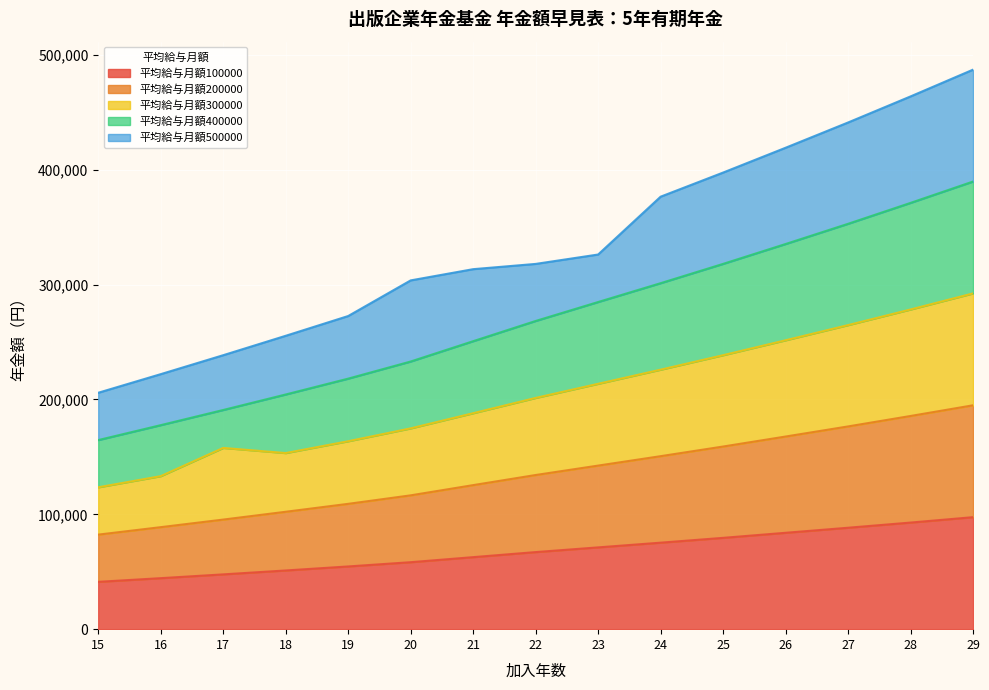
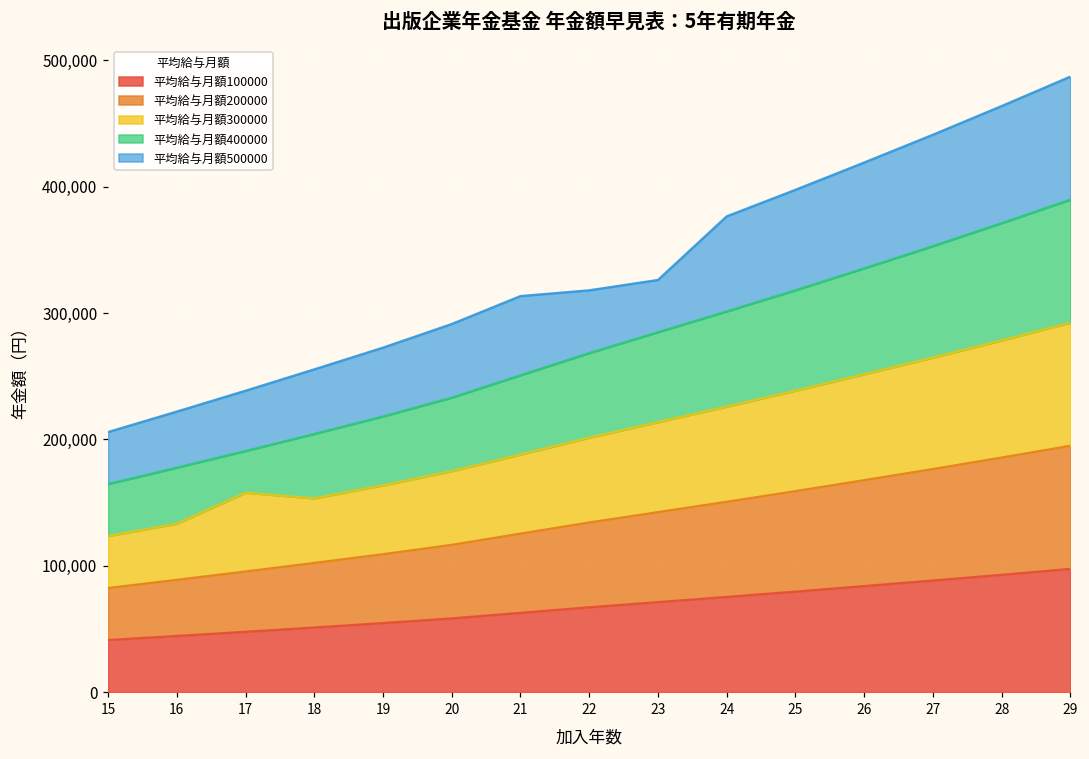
  {
    "平均給与月額300000": {
      "15": "124,000",
      "16": "133,000",
      "17": "158,000",
      "18": "153,000",
      "19": "164,000",
      "20": "175,000",
      "21": "188,000",
      "22": "201,000",
      "23": "214,000",
      "24": "226,000",
      "25": "239,000",
      "26": "252,000",
      "27": "265,000",
      "28": "278,000",
      "29": "292,000"
    },
    "平均給与月額400000": {
      "15": "165,000",
      "16": "178,000",
      "17": "191,000",
      "18": "204,000",
      "19": "218,000",
      "20": "233,000",
      "21": "251,000",
      "22": "268,000",
      "23": "285,000",
      "24": "301,000",
      "25": "318,000",
      "26": "335,000",
      "27": "353,000",
      "28": "371,000",
      "29": "390,000"
    },
    "平均給与月額500000": {
      "15": "206,000",
      "16": "222,000",
      "17": "239,000",
      "18": "255,000",
      "19": "273,000",
-     "20": "304,000",
+     "20": "291,000",
      "21": "313,000",
      "22": "318,000",
      "23": "326,000",
      "24": "377,000",
      "25": "398,000",
      "26": "419,000",
      "27": "441,000",
      "28": "464,000",
      "29": "487,000"
    }
  }
